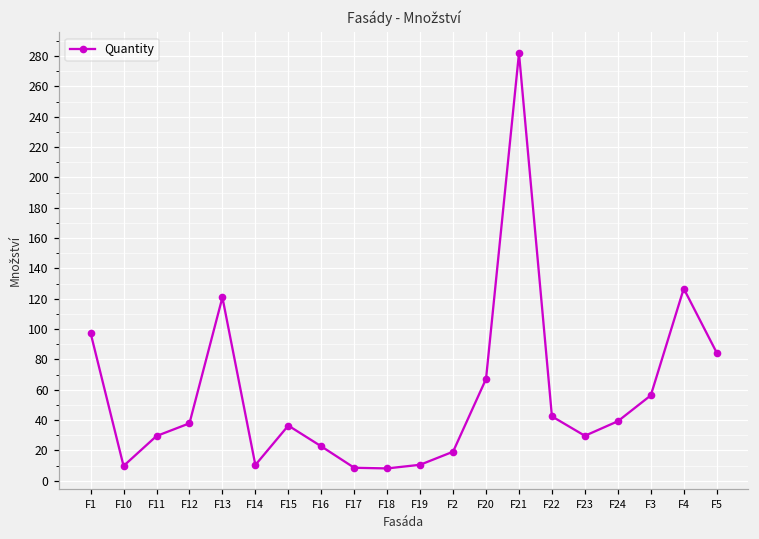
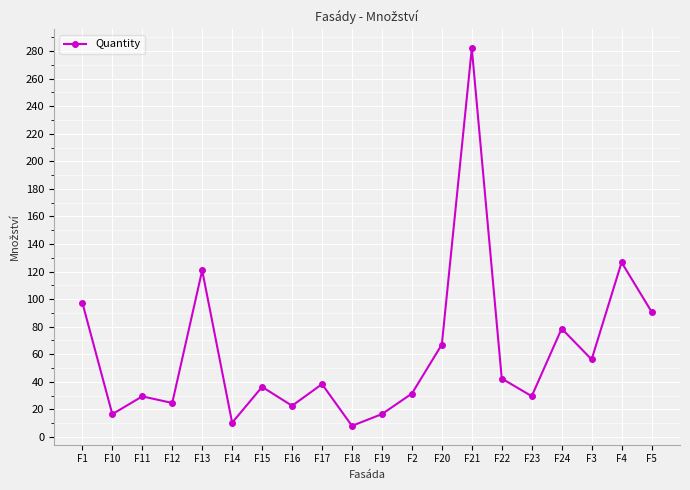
  {
    "F1": 97,
-   "F10": 10,
+   "F10": 17,
    "F11": 29,
-   "F12": 38,
+   "F12": 25,
    "F13": 121,
    "F14": 10,
    "F15": 36,
    "F16": 23,
-   "F17": 9,
+   "F17": 38,
    "F18": 8,
-   "F19": 11,
-   "F2": 19,
+   "F19": 17,
+   "F2": 31,
    "F20": 67,
    "F21": 282,
    "F22": 42,
    "F23": 30,
-   "F24": 39,
+   "F24": 79,
    "F3": 56,
    "F4": 127,
-   "F5": 84
+   "F5": 91
  }
